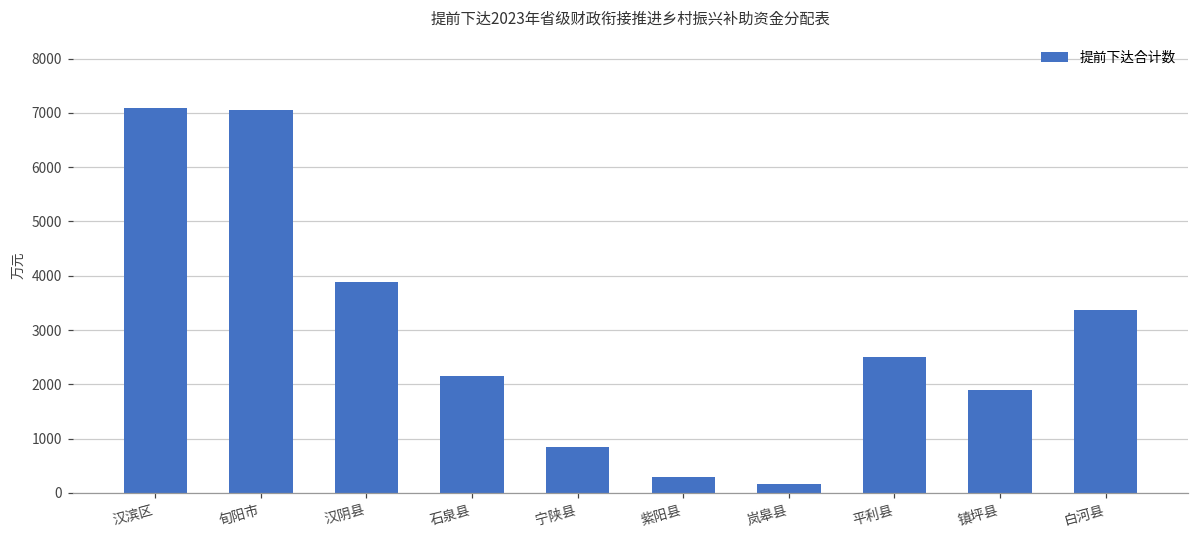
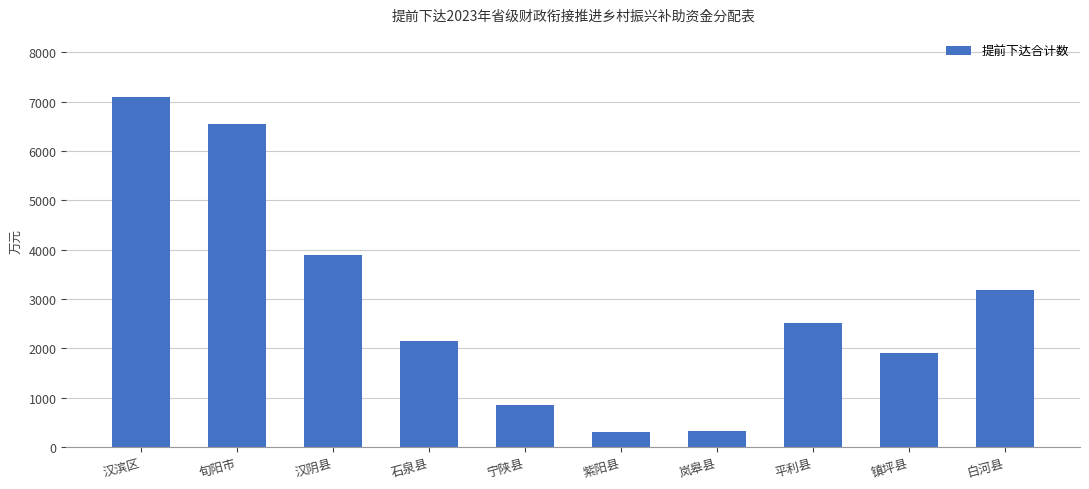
  {
    "汉滨区": 7100,
-   "旬阳市": 7000,
+   "旬阳市": 6600,
    "汉阴县": 3900,
    "石泉县": 2100,
    "宁陕县": 800,
    "紫阳县": 300,
-   "岚皋县": 200,
+   "岚皋县": 300,
    "平利县": 2500,
    "镇坪县": 1900,
-   "白河县": 3400
+   "白河县": 3200
  }
